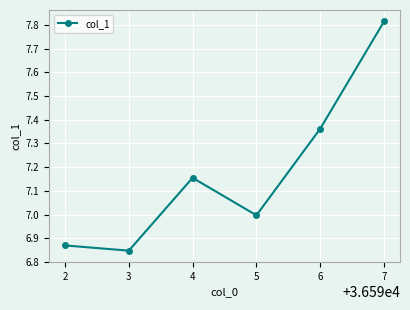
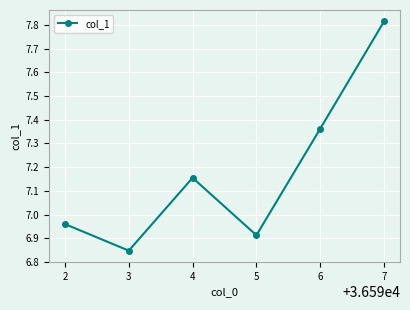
  {
-   "2": 6.87,
+   "2": 6.96,
    "3": 6.85,
    "4": 7.16,
-   "5": 7.00,
+   "5": 6.91,
    "6": 7.36,
    "7": 7.81
  }
